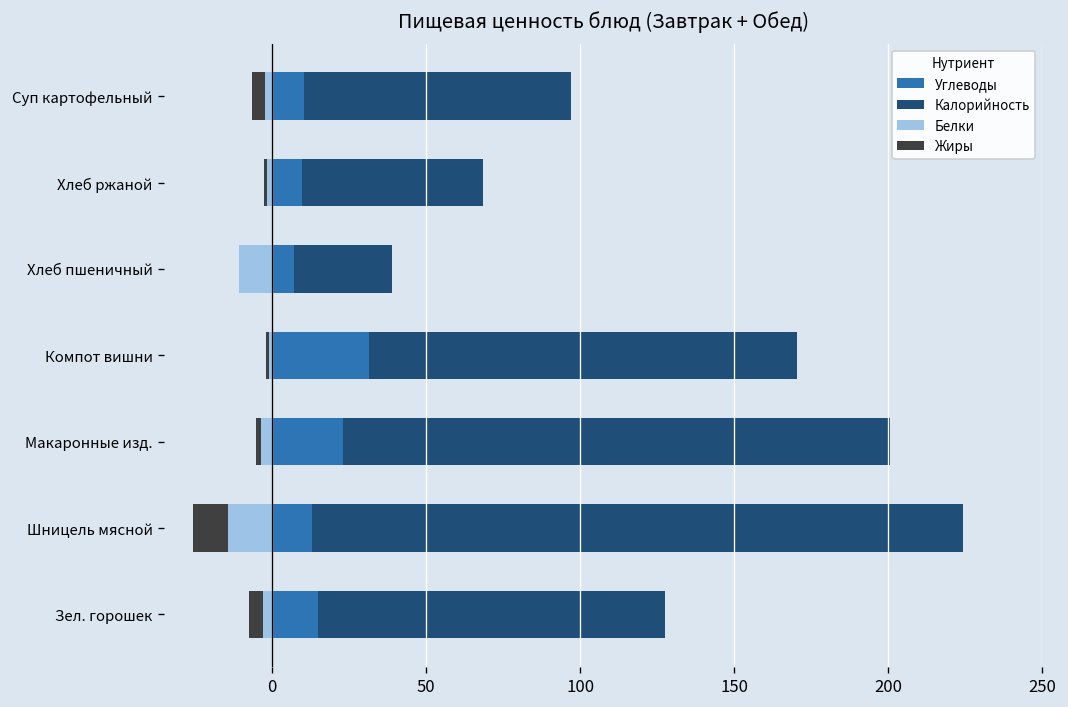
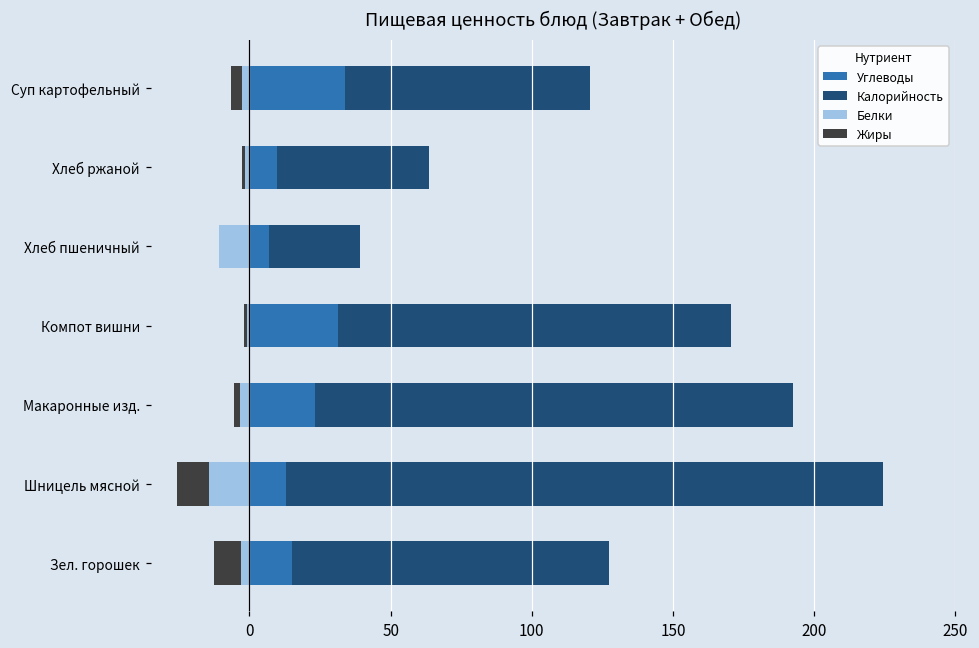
  {
    "Углеводы": {
-     "Суп картофельный": 10,
+     "Суп картофельный": 34,
      "Хлеб ржаной": 10,
      "Хлеб пшеничный": 7,
      "Компот вишни": 32,
      "Макаронные изд.": 23,
      "Шницель мясной": 13,
      "Зел. горошек": 15
    },
    "Калорийность": {
      "Суп картофельный": 87,
-     "Хлеб ржаной": 59,
+     "Хлеб ржаной": 54,
      "Хлеб пшеничный": 32,
      "Компот вишни": 139,
-     "Макаронные изд.": 178,
+     "Макаронные изд.": 170,
      "Шницель мясной": 211,
      "Зел. горошек": 113
    },
    "Белки": {
      "Суп картофельный": -2,
      "Хлеб ржаной": -2,
      "Хлеб пшеничный": -11,
      "Компот вишни": -1,
      "Макаронные изд.": -3,
      "Шницель мясной": -14,
      "Зел. горошек": -3
    },
    "Жиры": {
      "Суп картофельный": -4,
      "Хлеб ржаной": -1,
      "Компот вишни": -1,
      "Макаронные изд.": -2,
      "Шницель мясной": -11,
-     "Зел. горошек": -5
+     "Зел. горошек": -10
    }
  }
